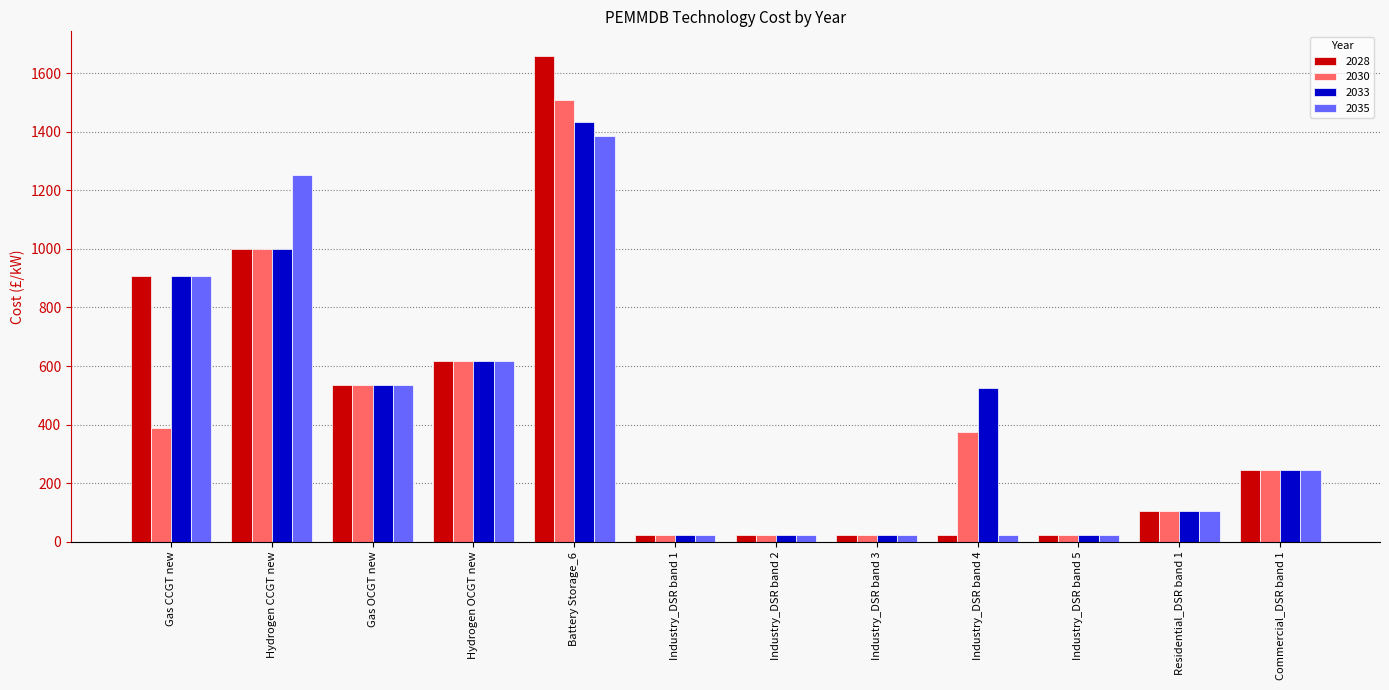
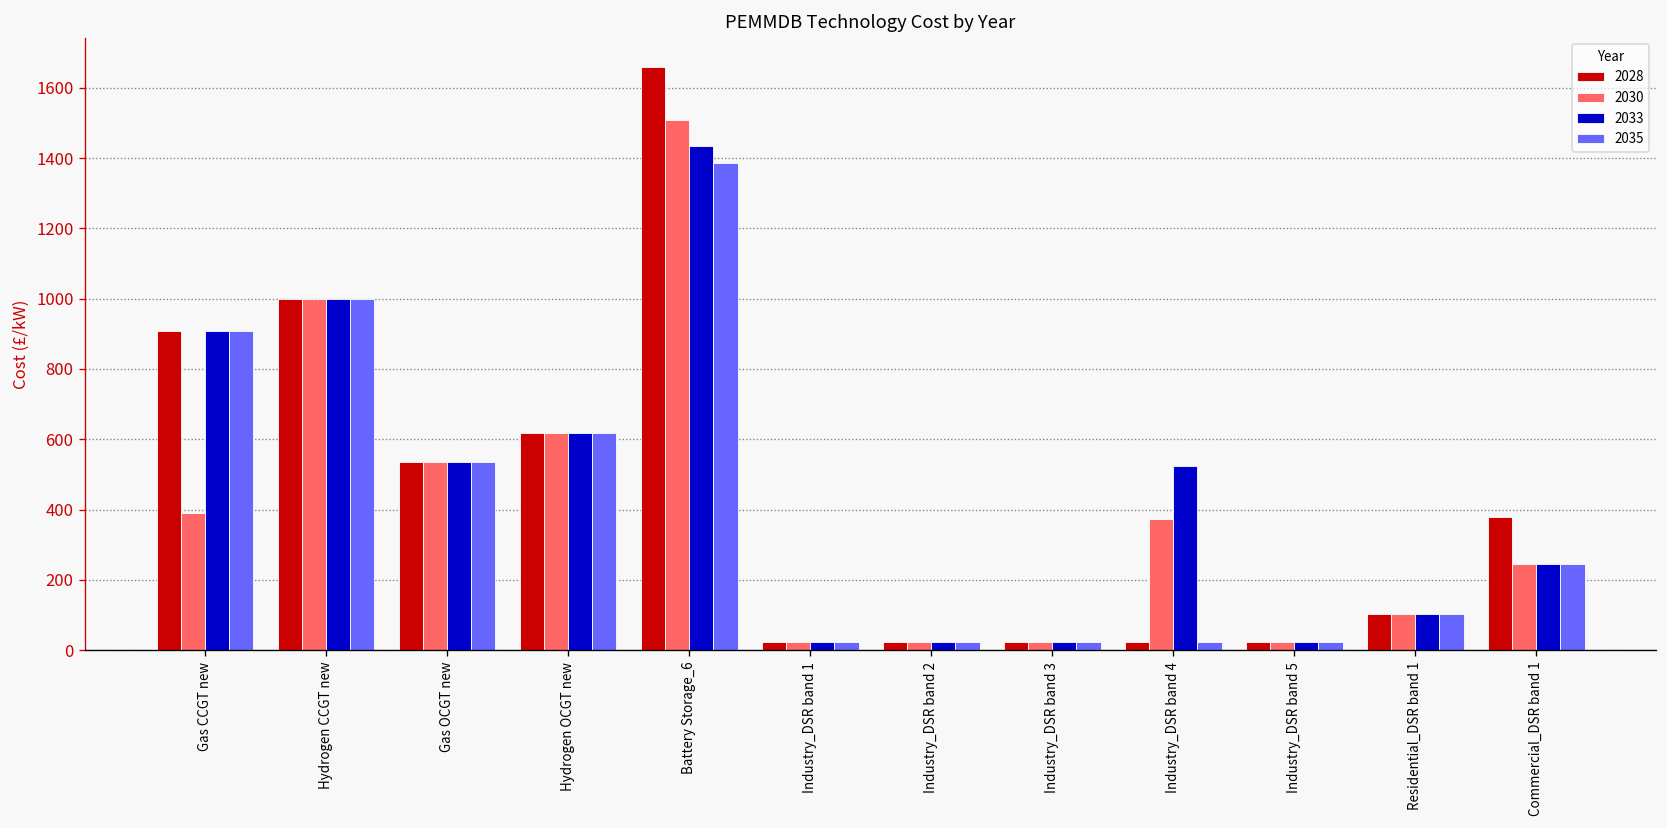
  {
    "2028": {
      "Gas CCGT new": 910,
      "Hydrogen CCGT new": 1000,
      "Gas OCGT new": 540,
      "Hydrogen OCGT new": 620,
      "Battery Storage_6": 1660,
      "Industry_DSR band 1": 20,
      "Industry_DSR band 2": 20,
      "Industry_DSR band 3": 20,
      "Industry_DSR band 4": 20,
      "Industry_DSR band 5": 20,
      "Residential_DSR band 1": 100,
-     "Commercial_DSR band 1": 250
+     "Commercial_DSR band 1": 380
    },
    "2030": {
      "Gas CCGT new": 390,
      "Hydrogen CCGT new": 1000,
      "Gas OCGT new": 540,
      "Hydrogen OCGT new": 620,
      "Battery Storage_6": 1510,
      "Industry_DSR band 1": 20,
      "Industry_DSR band 2": 20,
      "Industry_DSR band 3": 20,
      "Industry_DSR band 4": 370,
      "Industry_DSR band 5": 20,
      "Residential_DSR band 1": 100,
      "Commercial_DSR band 1": 250
    },
    "2033": {
      "Gas CCGT new": 910,
      "Hydrogen CCGT new": 1000,
      "Gas OCGT new": 540,
      "Hydrogen OCGT new": 620,
      "Battery Storage_6": 1430,
      "Industry_DSR band 1": 20,
      "Industry_DSR band 2": 20,
      "Industry_DSR band 3": 20,
      "Industry_DSR band 4": 520,
      "Industry_DSR band 5": 20,
      "Residential_DSR band 1": 100,
      "Commercial_DSR band 1": 250
    },
    "2035": {
      "Gas CCGT new": 910,
-     "Hydrogen CCGT new": 1250,
+     "Hydrogen CCGT new": 1000,
      "Gas OCGT new": 540,
      "Hydrogen OCGT new": 620,
      "Battery Storage_6": 1390,
      "Industry_DSR band 1": 20,
      "Industry_DSR band 2": 20,
      "Industry_DSR band 3": 20,
      "Industry_DSR band 4": 20,
      "Industry_DSR band 5": 20,
      "Residential_DSR band 1": 100,
      "Commercial_DSR band 1": 250
    }
  }
